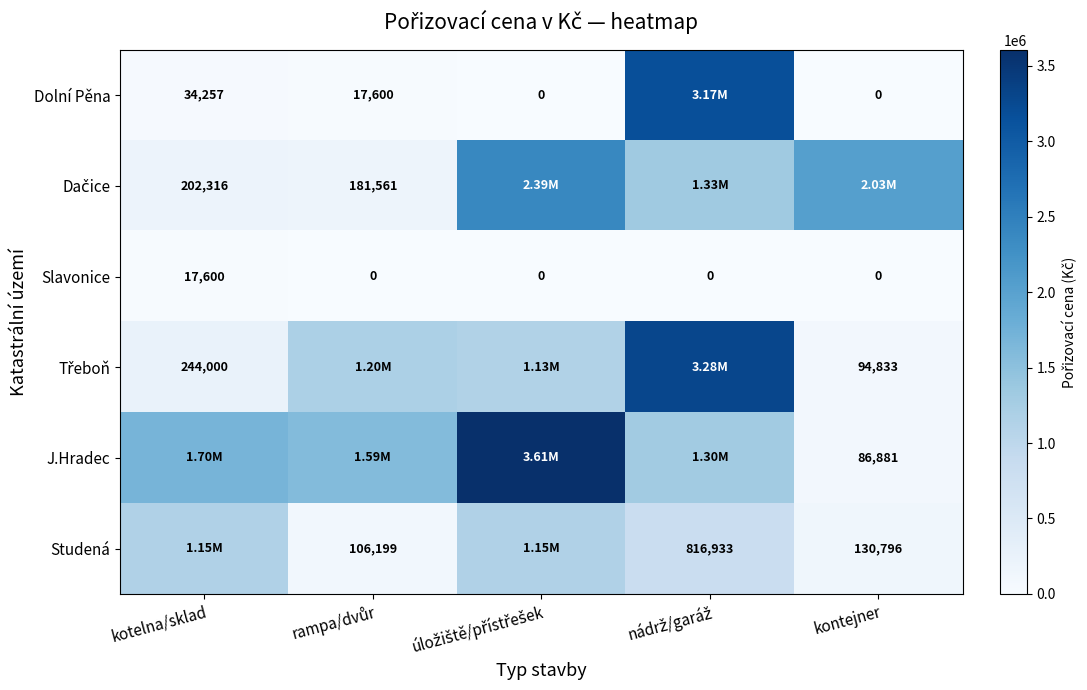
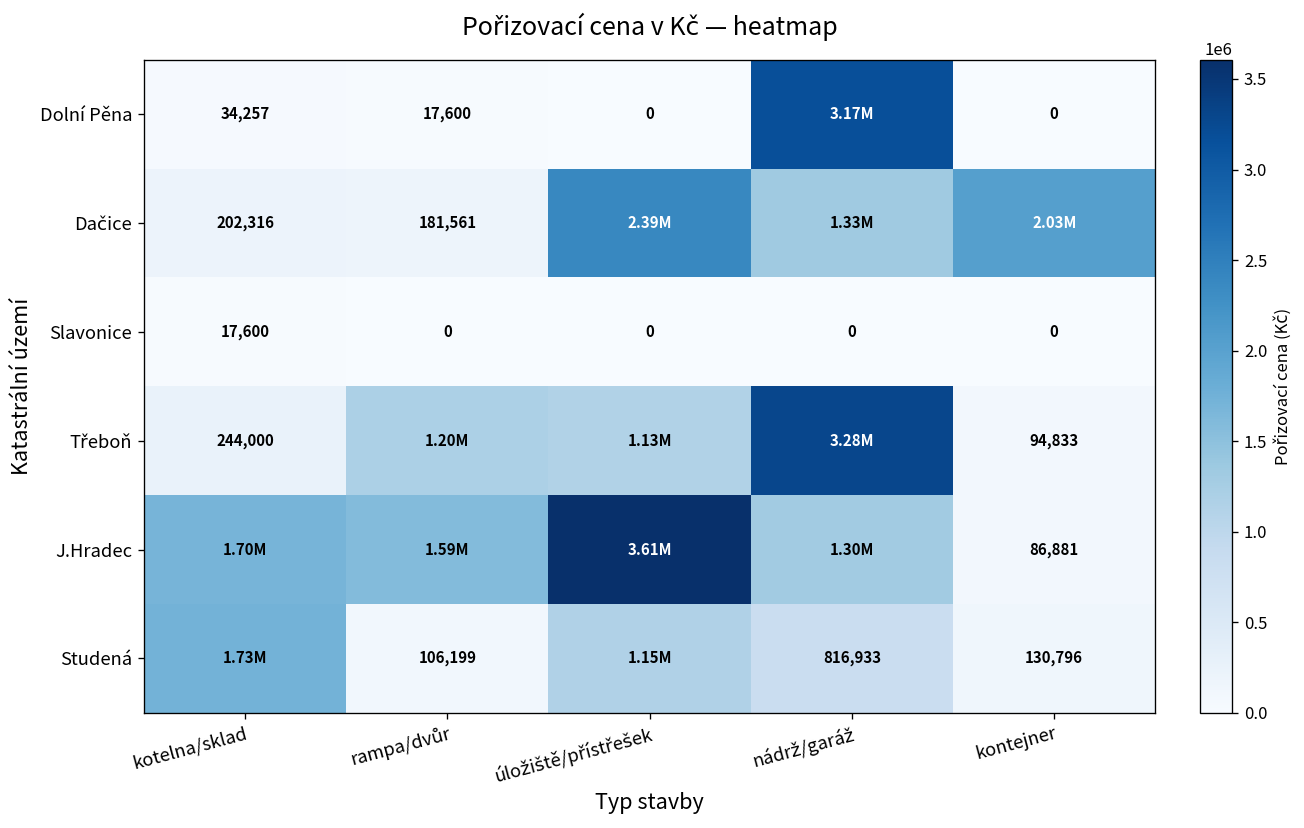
  {
    "Dolní Pěna": {
      "kotelna/sklad": "34,257",
      "rampa/dvůr": "17,600",
      "úložiště/přístřešek": "0",
      "nádrž/garáž": "3.17M",
      "kontejner": "0"
    },
    "Dačice": {
      "kotelna/sklad": "202,316",
      "rampa/dvůr": "181,561",
      "úložiště/přístřešek": "2.39M",
      "nádrž/garáž": "1.33M",
      "kontejner": "2.03M"
    },
    "Slavonice": {
      "kotelna/sklad": "17,600",
      "rampa/dvůr": "0",
      "úložiště/přístřešek": "0",
      "nádrž/garáž": "0",
      "kontejner": "0"
    },
    "Třeboň": {
      "kotelna/sklad": "244,000",
      "rampa/dvůr": "1.20M",
      "úložiště/přístřešek": "1.13M",
      "nádrž/garáž": "3.28M",
      "kontejner": "94,833"
    },
    "J.Hradec": {
      "kotelna/sklad": "1.70M",
      "rampa/dvůr": "1.59M",
      "úložiště/přístřešek": "3.61M",
      "nádrž/garáž": "1.30M",
      "kontejner": "86,881"
    },
    "Studená": {
-     "kotelna/sklad": "1.15M",
+     "kotelna/sklad": "1.73M",
      "rampa/dvůr": "106,199",
      "úložiště/přístřešek": "1.15M",
      "nádrž/garáž": "816,933",
      "kontejner": "130,796"
    }
  }
